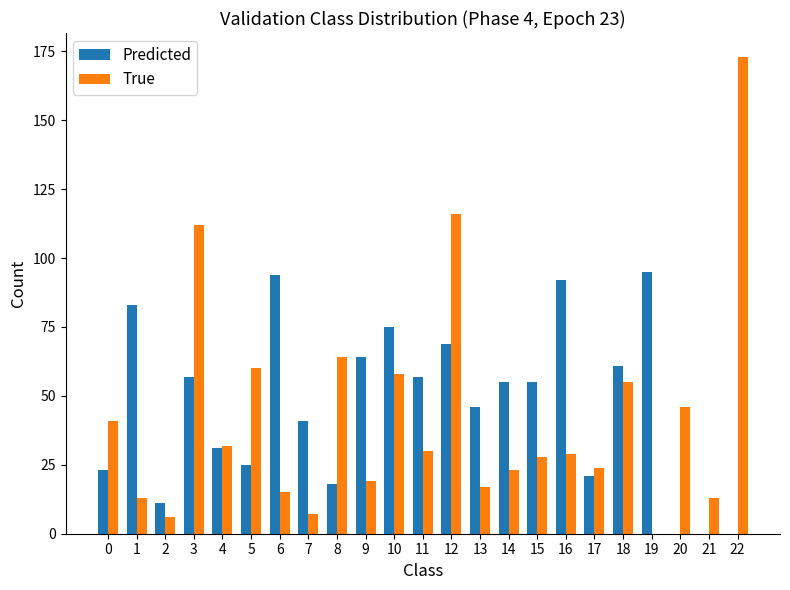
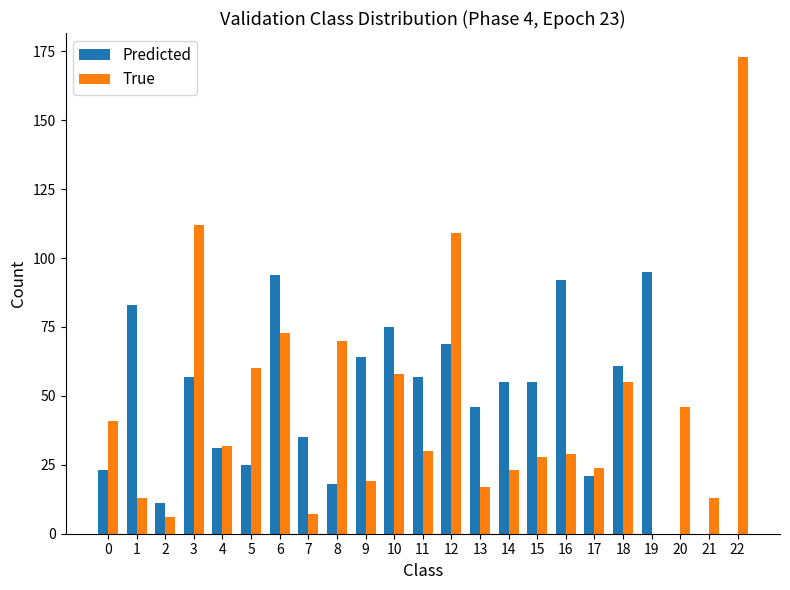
  {
    "Predicted": {
      "0": 23,
      "1": 83,
      "2": 11,
      "3": 57,
      "4": 31,
      "5": 25,
      "6": 94,
-     "7": 41,
+     "7": 35,
      "8": 18,
      "9": 64,
      "10": 75,
      "11": 57,
      "12": 69,
      "13": 46,
      "14": 55,
      "15": 55,
      "16": 92,
      "17": 21,
      "18": 61,
      "19": 95,
      "20": 0,
      "21": 0,
      "22": 0
    },
    "True": {
      "0": 41,
      "1": 13,
      "2": 6,
      "3": 112,
      "4": 32,
      "5": 60,
-     "6": 15,
+     "6": 73,
      "7": 7,
-     "8": 64,
+     "8": 70,
      "9": 19,
      "10": 58,
      "11": 30,
-     "12": 116,
+     "12": 109,
      "13": 17,
      "14": 23,
      "15": 28,
      "16": 29,
      "17": 24,
      "18": 55,
      "19": 0,
      "20": 46,
      "21": 13,
      "22": 173
    }
  }
